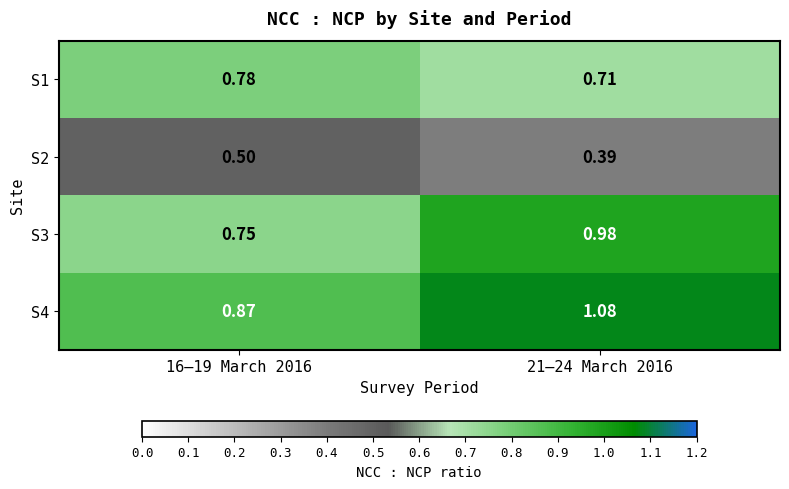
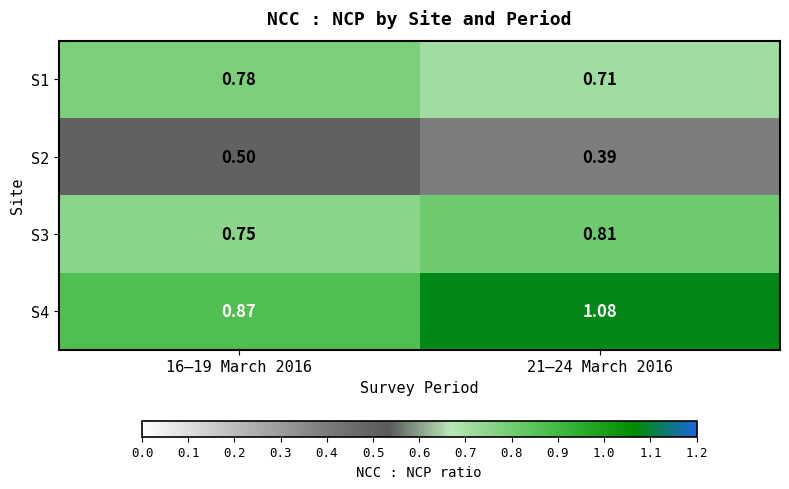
  {
    "S1": {
      "16–19 March 2016": 0.78,
      "21–24 March 2016": 0.71
    },
    "S2": {
      "16–19 March 2016": 0.50,
      "21–24 March 2016": 0.39
    },
    "S3": {
      "16–19 March 2016": 0.75,
-     "21–24 March 2016": 0.98
+     "21–24 March 2016": 0.81
    },
    "S4": {
      "16–19 March 2016": 0.87,
      "21–24 March 2016": 1.08
    }
  }
